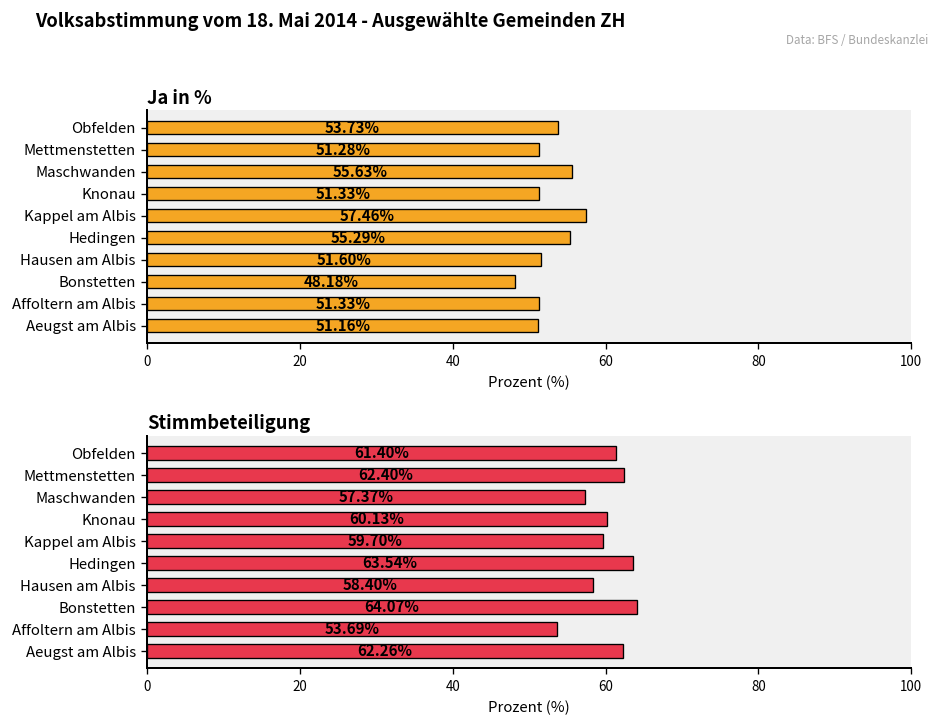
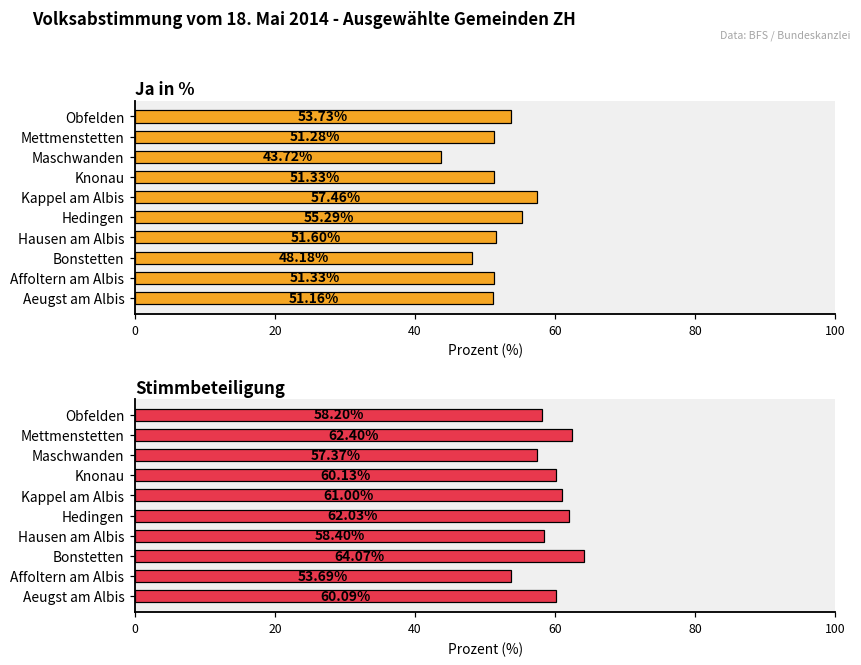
  {
    "Ja in %": {
      "Obfelden": "53.73%",
      "Mettmenstetten": "51.28%",
-     "Maschwanden": "55.63%",
+     "Maschwanden": "43.72%",
      "Knonau": "51.33%",
      "Kappel am Albis": "57.46%",
      "Hedingen": "55.29%",
      "Hausen am Albis": "51.60%",
      "Bonstetten": "48.18%",
      "Affoltern am Albis": "51.33%",
      "Aeugst am Albis": "51.16%"
    },
    "Stimmbeteiligung": {
-     "Obfelden": "61.40%",
+     "Obfelden": "58.20%",
      "Mettmenstetten": "62.40%",
      "Maschwanden": "57.37%",
      "Knonau": "60.13%",
-     "Kappel am Albis": "59.70%",
-     "Hedingen": "63.54%",
+     "Kappel am Albis": "61.00%",
+     "Hedingen": "62.03%",
      "Hausen am Albis": "58.40%",
      "Bonstetten": "64.07%",
      "Affoltern am Albis": "53.69%",
-     "Aeugst am Albis": "62.26%"
+     "Aeugst am Albis": "60.09%"
    }
  }
